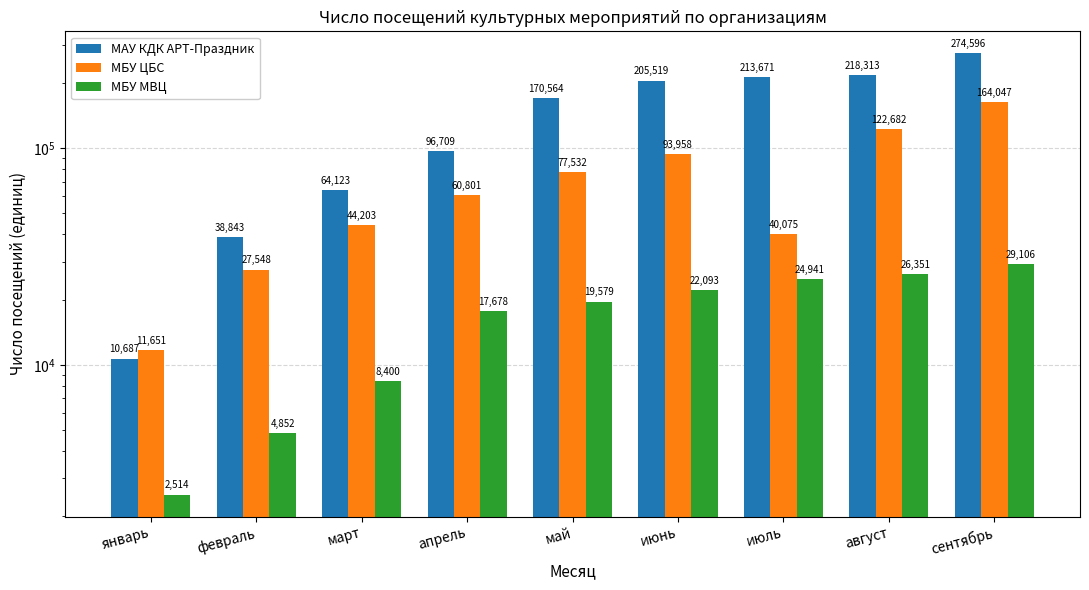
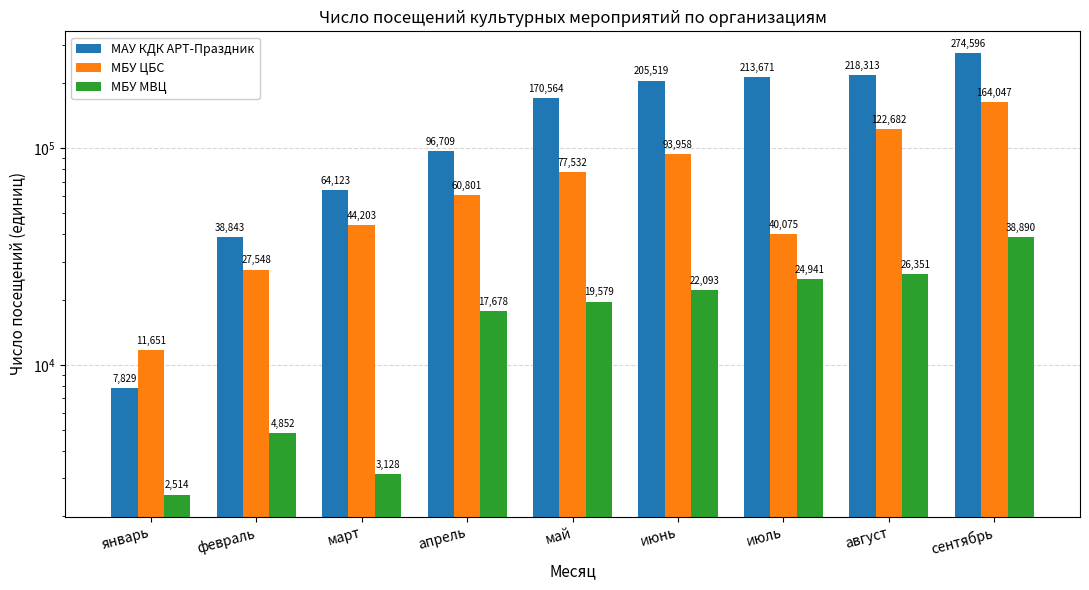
  {
    "МАУ КДК АРТ-Праздник": {
-     "январь": "10,687",
+     "январь": "7,829",
      "февраль": "38,843",
      "март": "64,123",
      "апрель": "96,709",
      "май": "170,564",
      "июнь": "205,519",
      "июль": "213,671",
      "август": "218,313",
      "сентябрь": "274,596"
    },
    "МБУ ЦБС": {
      "январь": "11,651",
      "февраль": "27,548",
      "март": "44,203",
      "апрель": "60,801",
      "май": "77,532",
      "июнь": "93,958",
      "июль": "40,075",
      "август": "122,682",
      "сентябрь": "164,047"
    },
    "МБУ МВЦ": {
      "январь": "2,514",
      "февраль": "4,852",
-     "март": "8,400",
+     "март": "3,128",
      "апрель": "17,678",
      "май": "19,579",
      "июнь": "22,093",
      "июль": "24,941",
      "август": "26,351",
-     "сентябрь": "29,106"
+     "сентябрь": "38,890"
    }
  }
